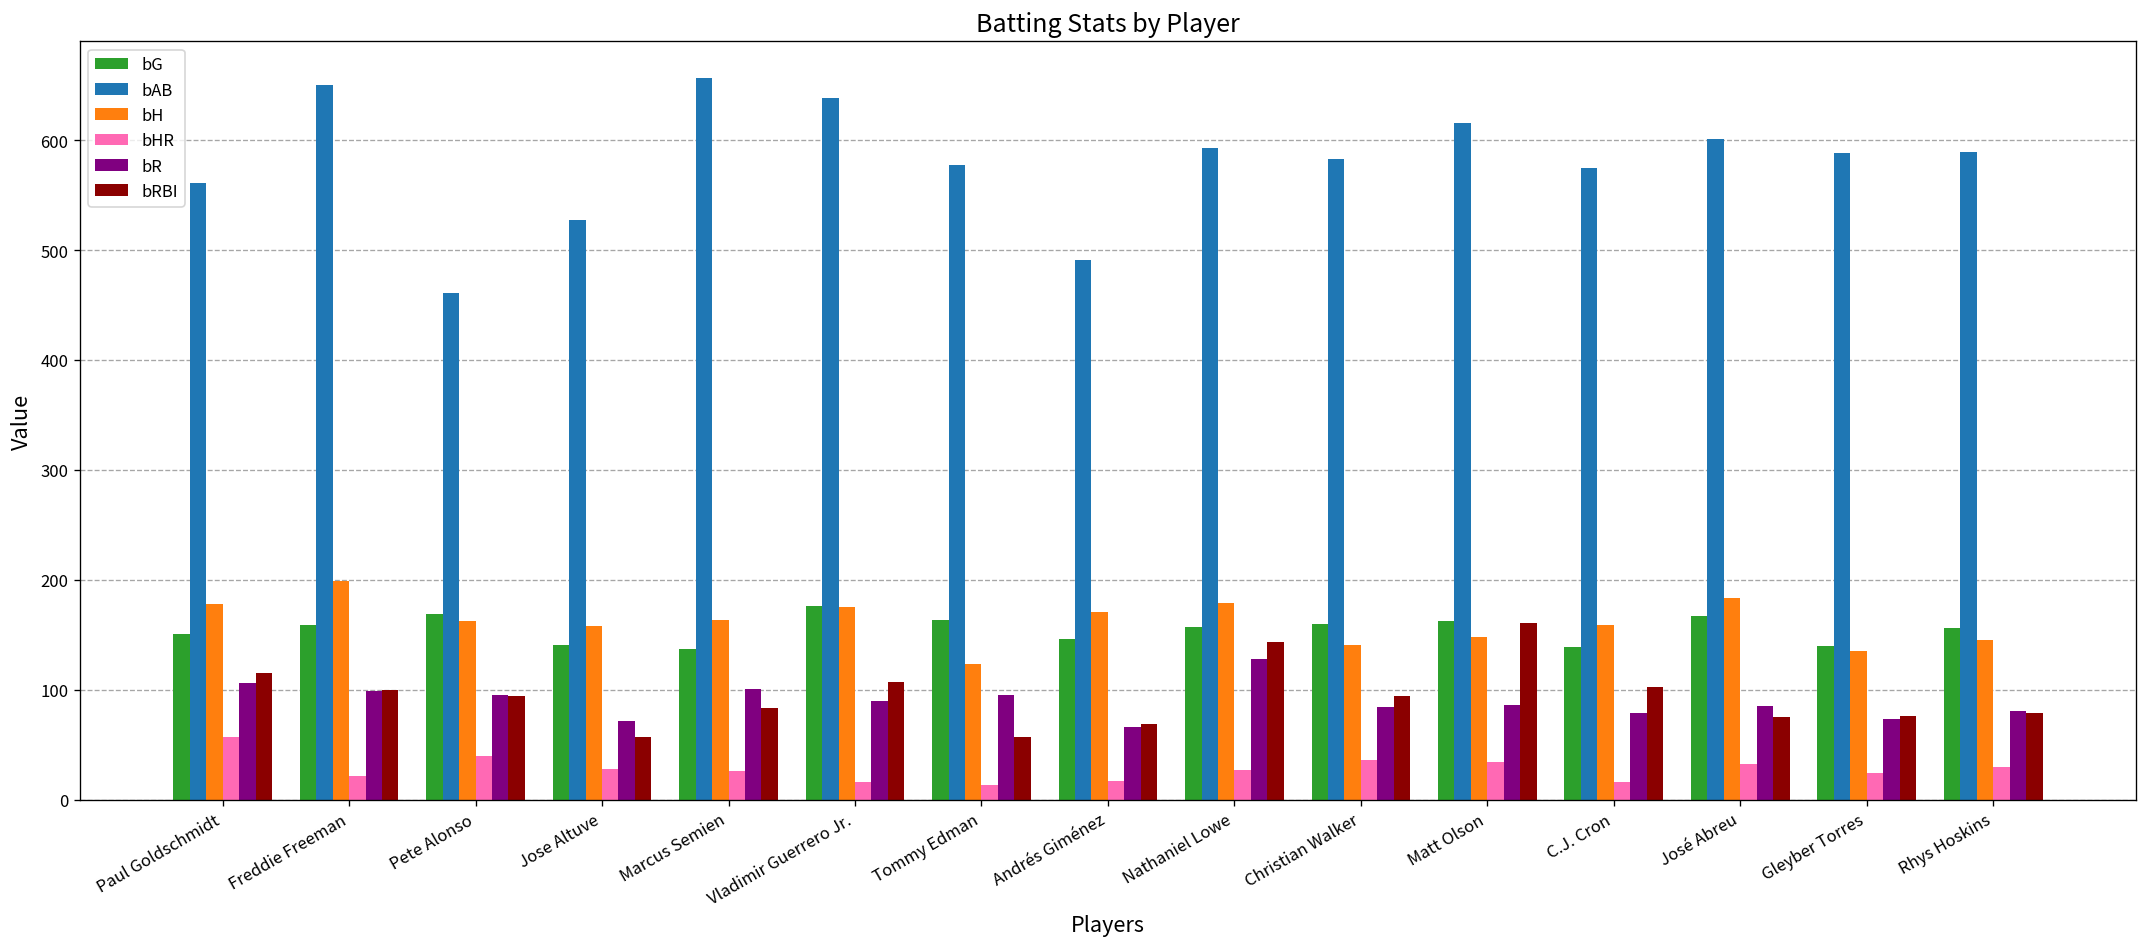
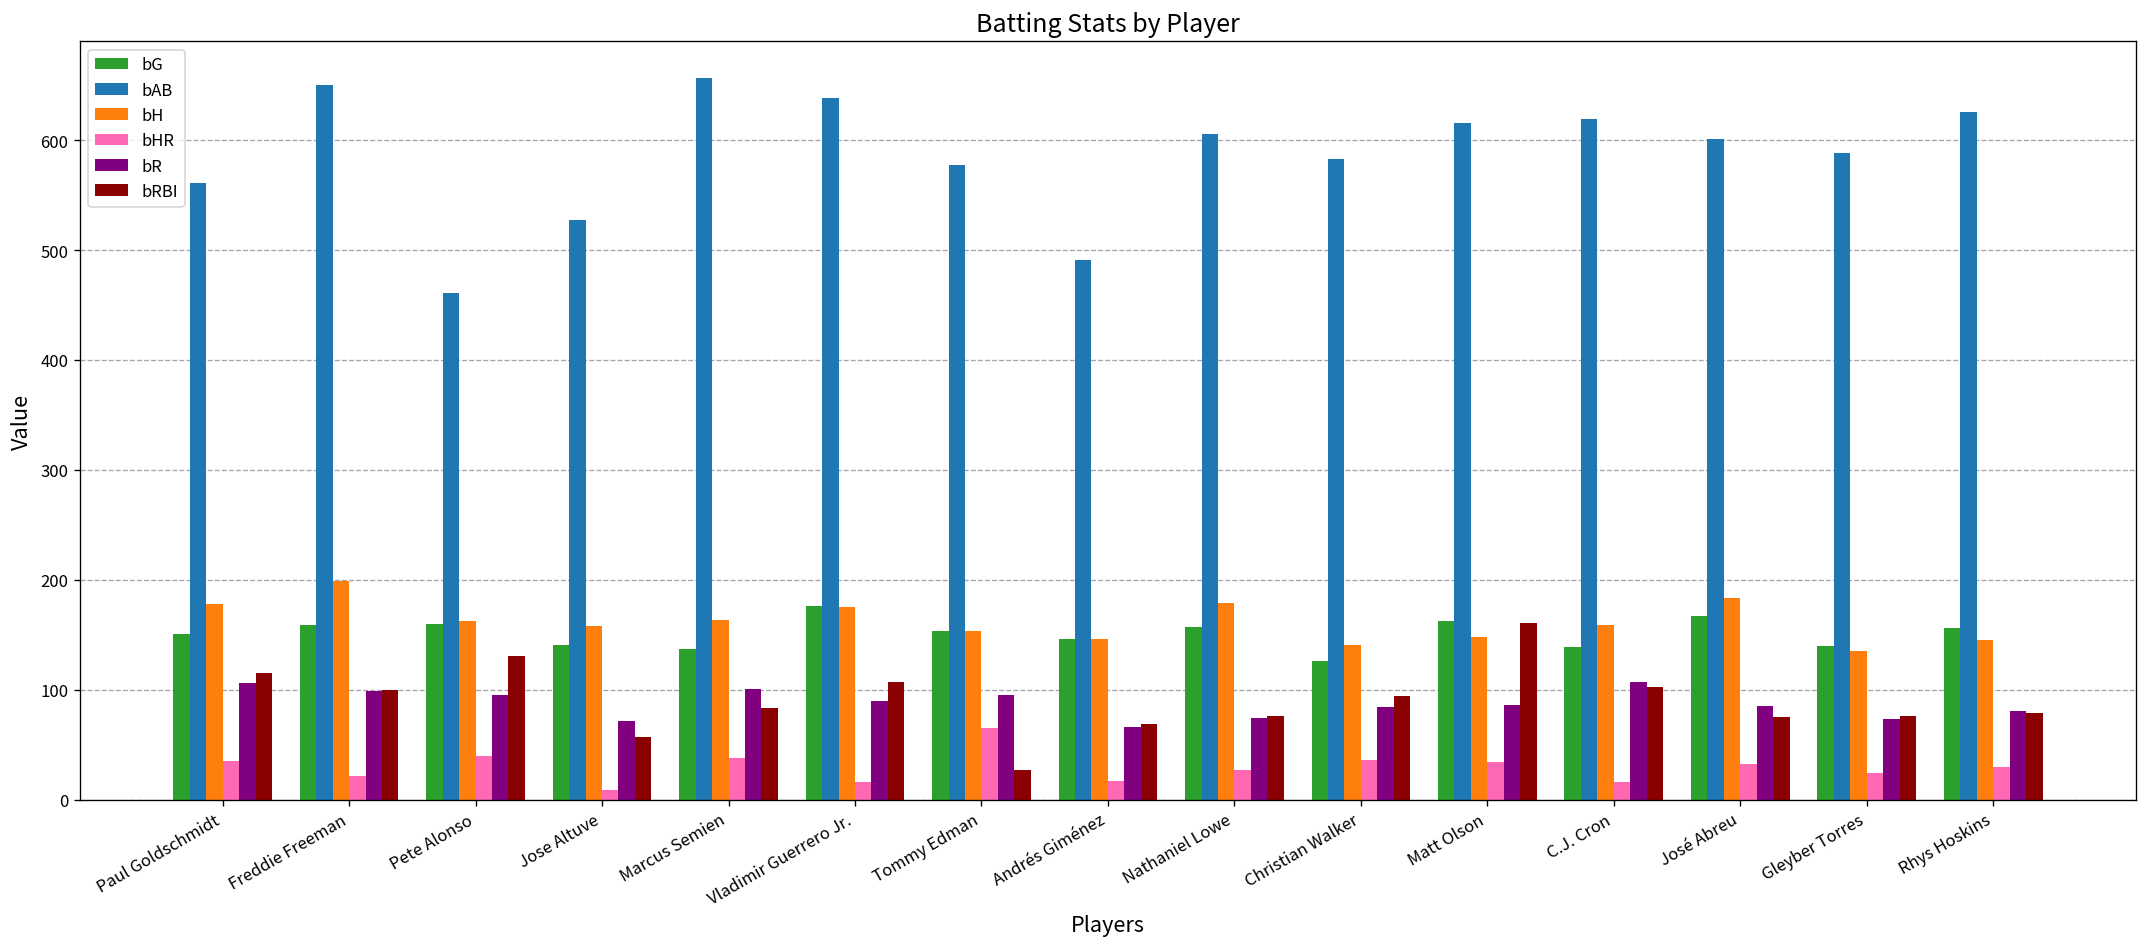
  {
    "bG": {
      "Paul Goldschmidt": 150,
      "Freddie Freeman": 160,
-     "Pete Alonso": 170,
+     "Pete Alonso": 160,
      "Jose Altuve": 140,
      "Marcus Semien": 140,
      "Vladimir Guerrero Jr.": 180,
-     "Tommy Edman": 160,
+     "Tommy Edman": 150,
      "Andrés Giménez": 150,
      "Nathaniel Lowe": 160,
-     "Christian Walker": 160,
+     "Christian Walker": 130,
      "Matt Olson": 160,
      "C.J. Cron": 140,
      "José Abreu": 170,
      "Gleyber Torres": 140,
      "Rhys Hoskins": 160
    },
    "bAB": {
      "Paul Goldschmidt": 560,
      "Freddie Freeman": 650,
      "Pete Alonso": 460,
      "Jose Altuve": 530,
      "Marcus Semien": 660,
      "Vladimir Guerrero Jr.": 640,
      "Tommy Edman": 580,
      "Andrés Giménez": 490,
-     "Nathaniel Lowe": 590,
+     "Nathaniel Lowe": 610,
      "Christian Walker": 580,
      "Matt Olson": 620,
-     "C.J. Cron": 580,
+     "C.J. Cron": 620,
      "José Abreu": 600,
      "Gleyber Torres": 590,
-     "Rhys Hoskins": 590
+     "Rhys Hoskins": 630
    },
    "bH": {
      "Paul Goldschmidt": 180,
      "Freddie Freeman": 200,
      "Pete Alonso": 160,
      "Jose Altuve": 160,
      "Marcus Semien": 160,
      "Vladimir Guerrero Jr.": 180,
-     "Tommy Edman": 120,
-     "Andrés Giménez": 170,
+     "Tommy Edman": 150,
+     "Andrés Giménez": 150,
      "Nathaniel Lowe": 180,
      "Christian Walker": 140,
      "Matt Olson": 150,
      "C.J. Cron": 160,
      "José Abreu": 180,
      "Gleyber Torres": 140,
      "Rhys Hoskins": 150
    },
    "bHR": {
-     "Paul Goldschmidt": 60,
+     "Paul Goldschmidt": 40,
      "Freddie Freeman": 20,
      "Pete Alonso": 40,
-     "Jose Altuve": 30,
-     "Marcus Semien": 30,
+     "Jose Altuve": 10,
+     "Marcus Semien": 40,
      "Vladimir Guerrero Jr.": 20,
-     "Tommy Edman": 10,
+     "Tommy Edman": 70,
      "Andrés Giménez": 20,
      "Nathaniel Lowe": 30,
      "Christian Walker": 40,
      "Matt Olson": 30,
      "C.J. Cron": 20,
      "José Abreu": 30,
      "Gleyber Torres": 20,
      "Rhys Hoskins": 30
    },
    "bR": {
      "Paul Goldschmidt": 110,
      "Freddie Freeman": 100,
      "Pete Alonso": 100,
      "Jose Altuve": 70,
      "Marcus Semien": 100,
      "Vladimir Guerrero Jr.": 90,
      "Tommy Edman": 100,
      "Andrés Giménez": 70,
-     "Nathaniel Lowe": 130,
+     "Nathaniel Lowe": 70,
      "Christian Walker": 80,
      "Matt Olson": 90,
-     "C.J. Cron": 80,
+     "C.J. Cron": 110,
      "José Abreu": 90,
      "Gleyber Torres": 70,
      "Rhys Hoskins": 80
    },
    "bRBI": {
      "Paul Goldschmidt": 120,
      "Freddie Freeman": 100,
-     "Pete Alonso": 90,
+     "Pete Alonso": 130,
      "Jose Altuve": 60,
      "Marcus Semien": 80,
      "Vladimir Guerrero Jr.": 110,
-     "Tommy Edman": 60,
+     "Tommy Edman": 30,
      "Andrés Giménez": 70,
-     "Nathaniel Lowe": 140,
+     "Nathaniel Lowe": 80,
      "Christian Walker": 90,
      "Matt Olson": 160,
      "C.J. Cron": 100,
      "José Abreu": 80,
      "Gleyber Torres": 80,
      "Rhys Hoskins": 80
    }
  }
